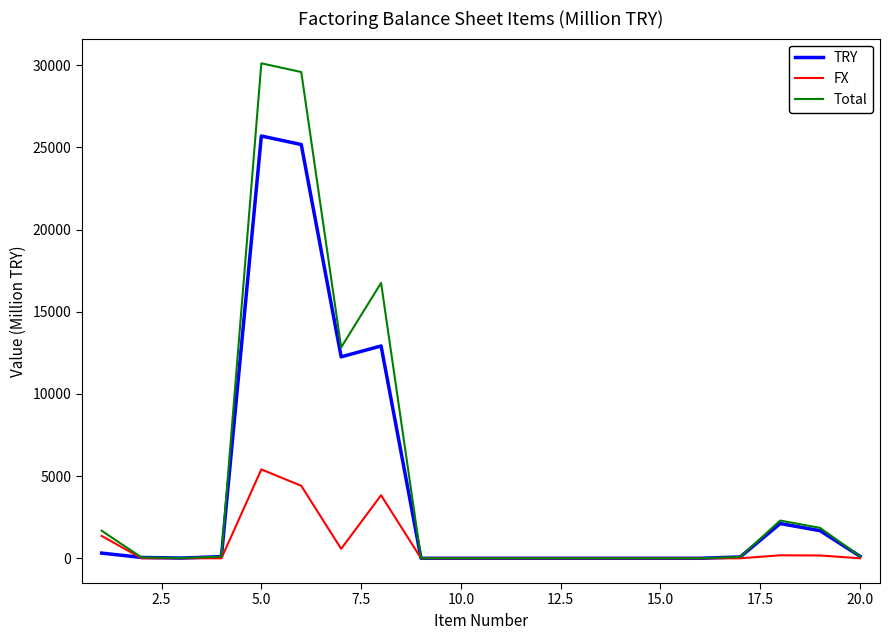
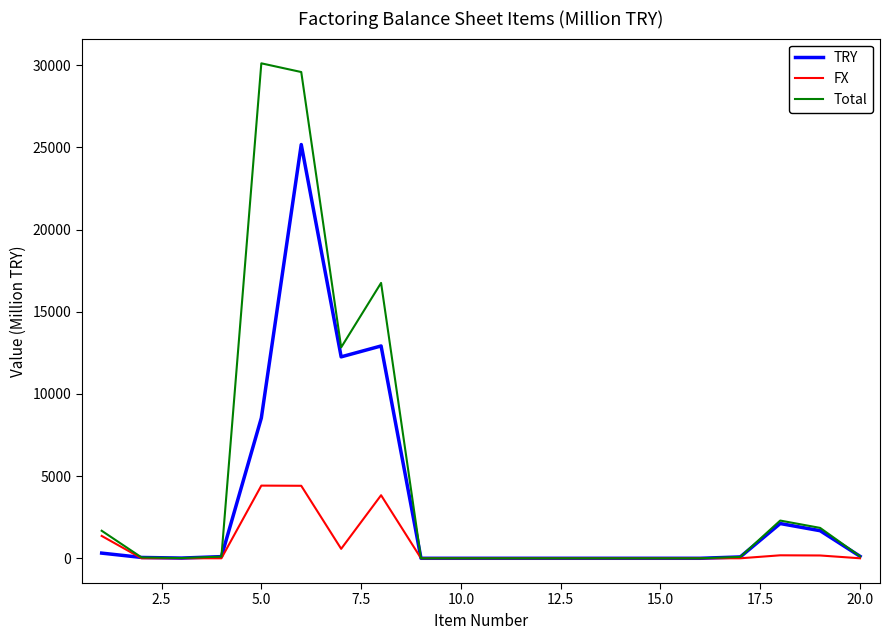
  {
    "TRY": {
-     "5.0": 25700
+     "5.0": 8500
    },
    "FX": {
-     "5.0": 5400
+     "5.0": 4400
    },
    "Total": {
      "5.0": 30100
    }
  }
